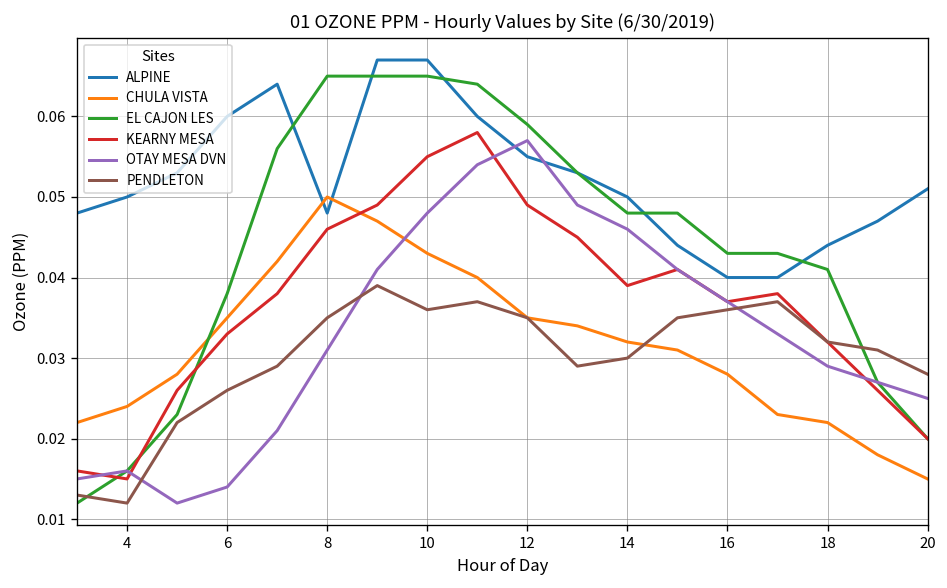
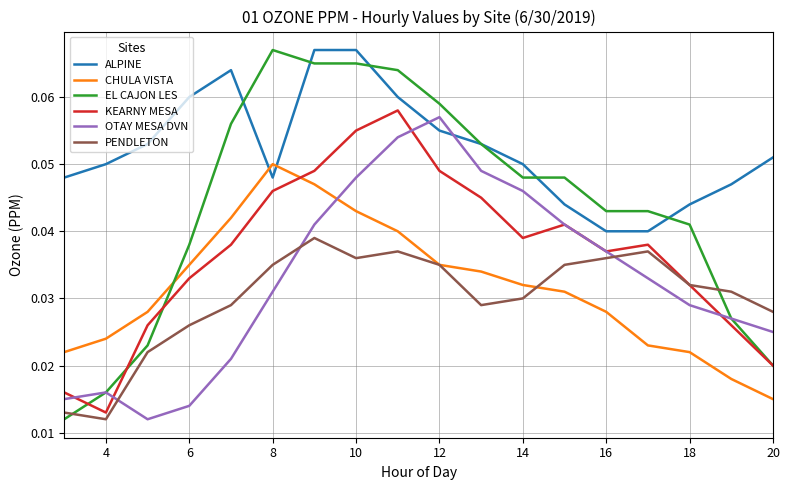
  {
    "ALPINE": {
      "4": 0.050,
      "8": 0.048,
      "10": 0.067,
      "12": 0.055,
      "14": 0.050,
      "16": 0.040,
      "18": 0.044,
      "20": 0.051
    },
    "CHULA VISTA": {
      "4": 0.024,
      "6": 0.035,
      "8": 0.050,
      "10": 0.043,
      "14": 0.032,
      "16": 0.028,
      "18": 0.022,
      "20": 0.015
    },
    "EL CAJON LES": {
      "6": 0.038,
-     "8": 0.065,
+     "8": 0.067,
      "10": 0.065,
      "12": 0.059,
      "14": 0.048,
      "16": 0.043,
      "18": 0.041
    },
    "KEARNY MESA": {
-     "4": 0.015,
+     "4": 0.013,
      "6": 0.033,
      "8": 0.046,
      "10": 0.055,
      "12": 0.049,
      "14": 0.039
    },
    "OTAY MESA DVN": {
      "6": 0.014,
      "8": 0.031,
      "10": 0.048,
      "12": 0.057,
      "14": 0.046,
      "18": 0.029,
      "20": 0.025
    },
    "PENDLETON": {
      "4": 0.012,
      "6": 0.026,
      "8": 0.035,
      "10": 0.036,
      "14": 0.030,
      "16": 0.036,
      "20": 0.028
    }
  }
